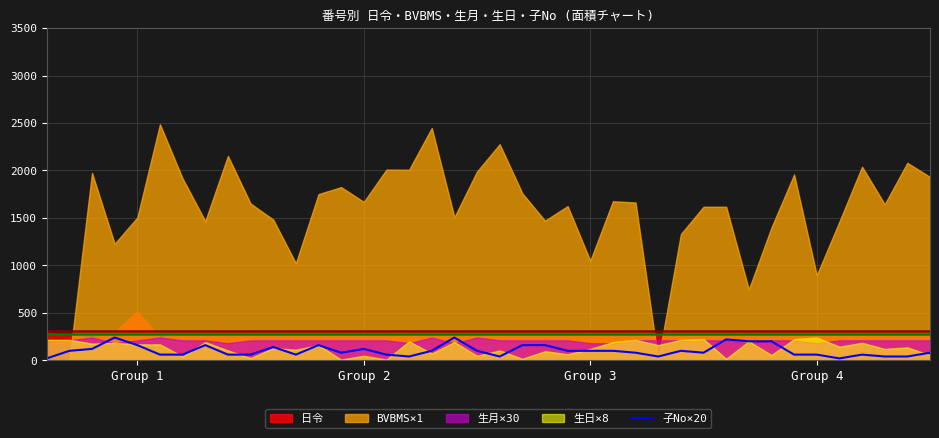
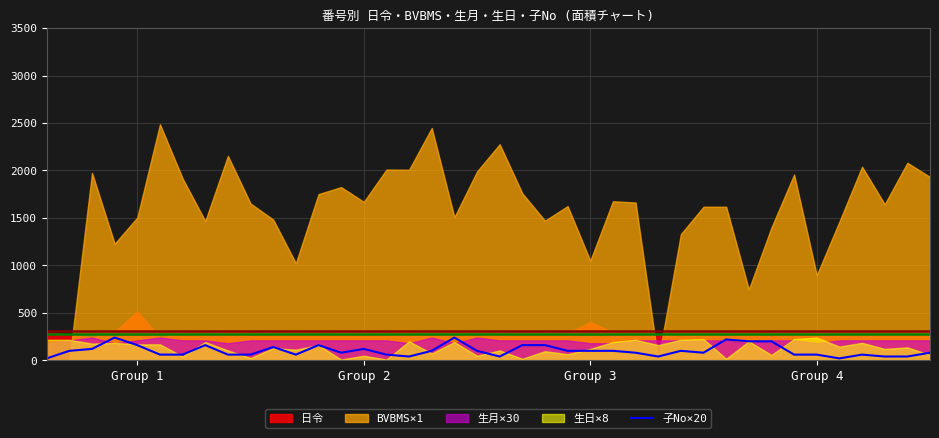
  {
    "日令": {
      "Group 1": 500,
      "Group 2": 300,
-     "Group 3": 300,
+     "Group 3": 400,
      "Group 4": 300
    },
    "子No×20": {
      "Group 2": 100,
      "Group 4": 100
    },
    "BVBMS×1": {
      "Group 1": 1500,
      "Group 2": 1700,
      "Group 3": 1000,
      "Group 4": 900
    },
    "生月×30": {
      "Group 1": 200,
      "Group 2": 200,
      "Group 3": 200,
      "Group 4": 200
    },
    "生日×8": {
      "Group 2": 0,
      "Group 4": 200
    }
  }
